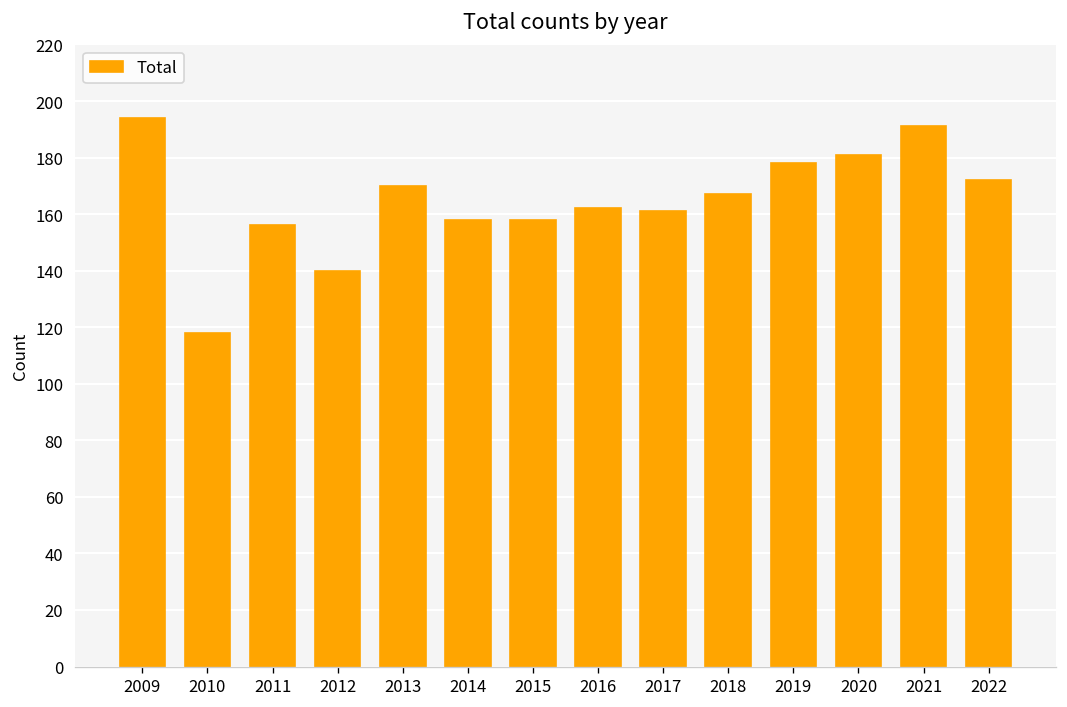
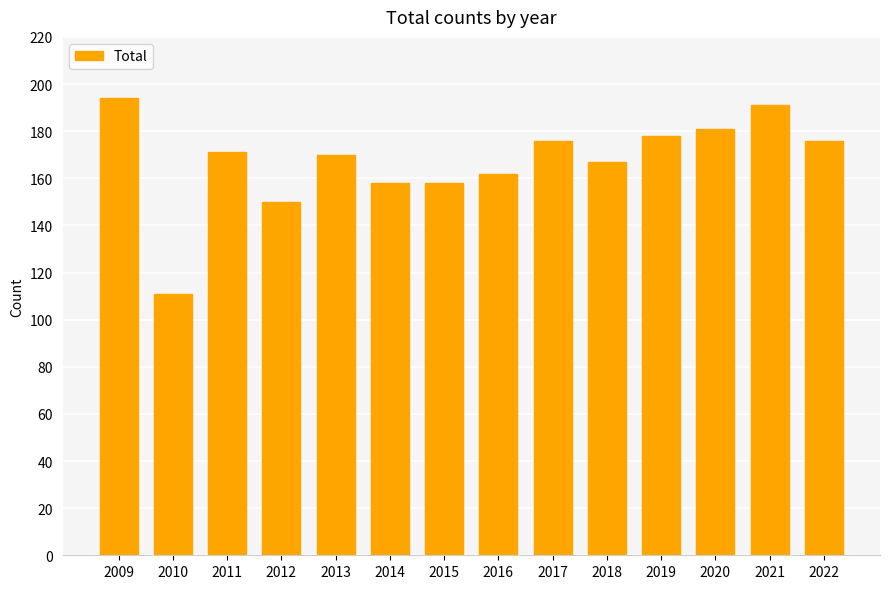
  {
    "2009": 194,
-   "2010": 118,
-   "2011": 156,
-   "2012": 140,
+   "2010": 111,
+   "2011": 171,
+   "2012": 150,
    "2013": 170,
    "2014": 158,
    "2015": 158,
    "2016": 162,
-   "2017": 161,
+   "2017": 176,
    "2018": 167,
    "2019": 178,
    "2020": 181,
    "2021": 191,
-   "2022": 172
+   "2022": 176
  }
